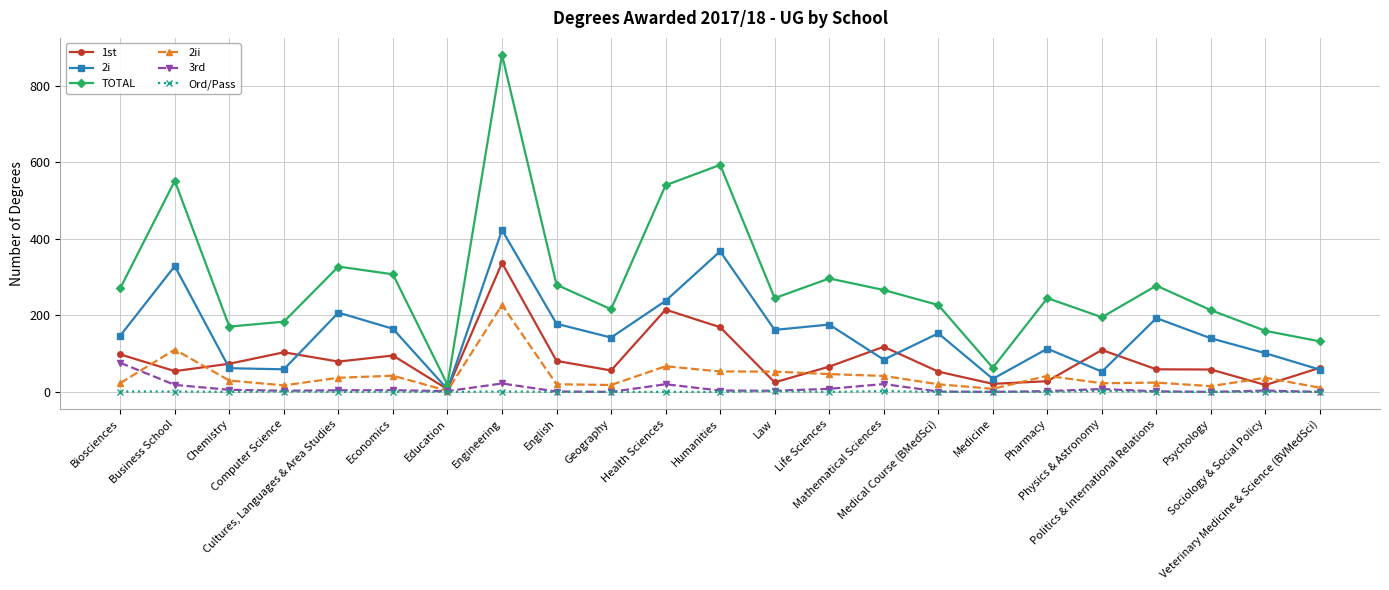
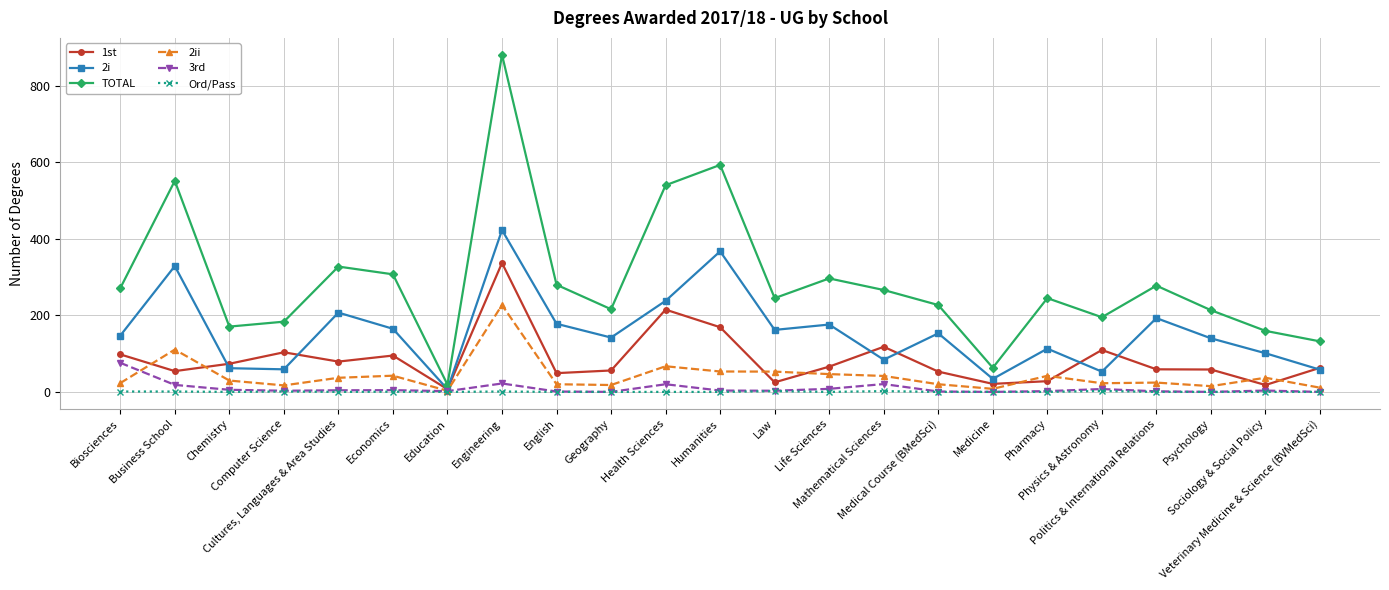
  {
    "1st": {
      "Biosciences": 100,
      "Business School": 50,
      "Chemistry": 70,
      "Computer Science": 100,
      "Cultures, Languages & Area Studies": 80,
      "Economics": 100,
      "Engineering": 340,
-     "English": 80,
+     "English": 50,
      "Geography": 60,
      "Health Sciences": 220,
      "Humanities": 170,
      "Law": 30,
      "Life Sciences": 70,
      "Mathematical Sciences": 120,
      "Medical Course (BMedSci)": 50,
      "Medicine": 20,
      "Pharmacy": 30,
      "Physics & Astronomy": 110,
      "Politics & International Relations": 60,
      "Psychology": 60,
      "Sociology & Social Policy": 20
    },
    "2i": {
      "Biosciences": 150,
      "Business School": 330,
      "Chemistry": 60,
      "Computer Science": 60,
      "Cultures, Languages & Area Studies": 210,
      "Economics": 160,
      "Engineering": 420,
      "English": 180,
      "Geography": 140,
      "Health Sciences": 240,
      "Humanities": 370,
      "Law": 160,
      "Life Sciences": 180,
      "Mathematical Sciences": 80,
      "Medical Course (BMedSci)": 150,
      "Medicine": 30,
      "Pharmacy": 110,
      "Physics & Astronomy": 50,
      "Politics & International Relations": 190,
      "Psychology": 140,
      "Sociology & Social Policy": 100
    },
    "2ii": {
      "Biosciences": 20,
      "Business School": 110,
      "Chemistry": 30,
      "Computer Science": 20,
      "Cultures, Languages & Area Studies": 40,
      "Economics": 40,
      "Engineering": 230,
      "English": 20,
      "Geography": 20,
      "Health Sciences": 70,
      "Humanities": 50,
      "Law": 50,
      "Life Sciences": 50,
      "Mathematical Sciences": 40,
      "Medical Course (BMedSci)": 20,
      "Medicine": 10,
      "Pharmacy": 40,
      "Physics & Astronomy": 20,
      "Politics & International Relations": 20,
      "Psychology": 20,
      "Sociology & Social Policy": 40,
      "Veterinary Medicine & Science (BVMedSci)": 10
    },
    "3rd": {
      "Biosciences": 80,
      "Business School": 20,
      "Engineering": 20,
      "Health Sciences": 20,
      "Life Sciences": 10,
      "Mathematical Sciences": 20
    }
  }
